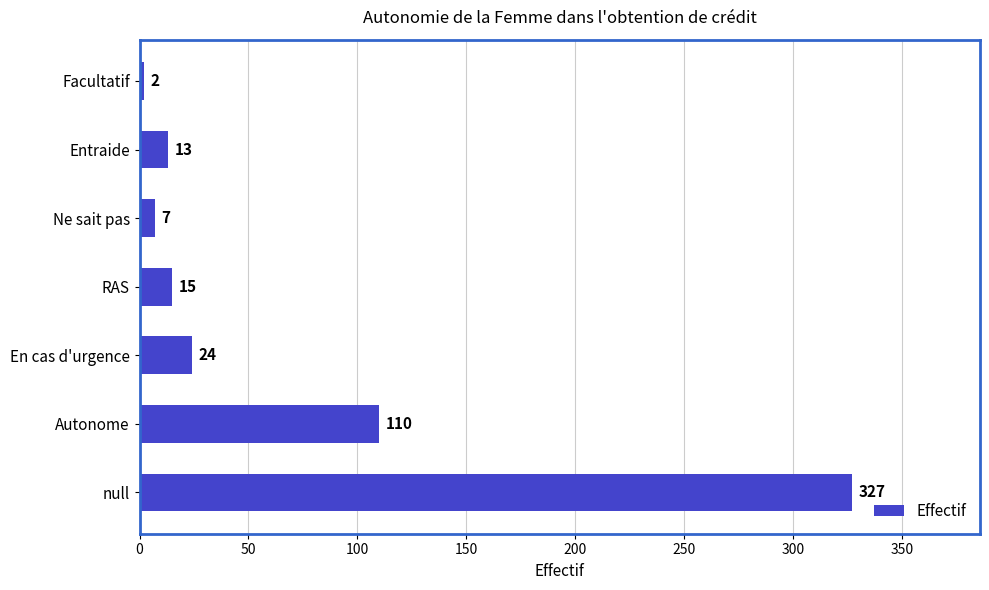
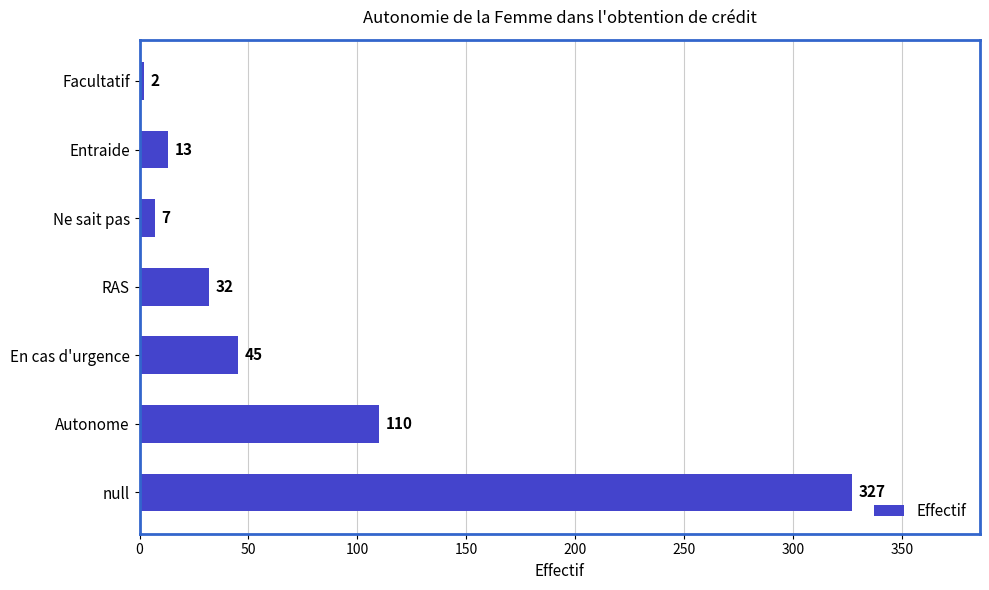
  {
    "Facultatif": 2,
    "Entraide": 13,
    "Ne sait pas": 7,
-   "RAS": 15,
-   "En cas d'urgence": 24,
+   "RAS": 32,
+   "En cas d'urgence": 45,
    "Autonome": 110,
    "null": 327
  }
